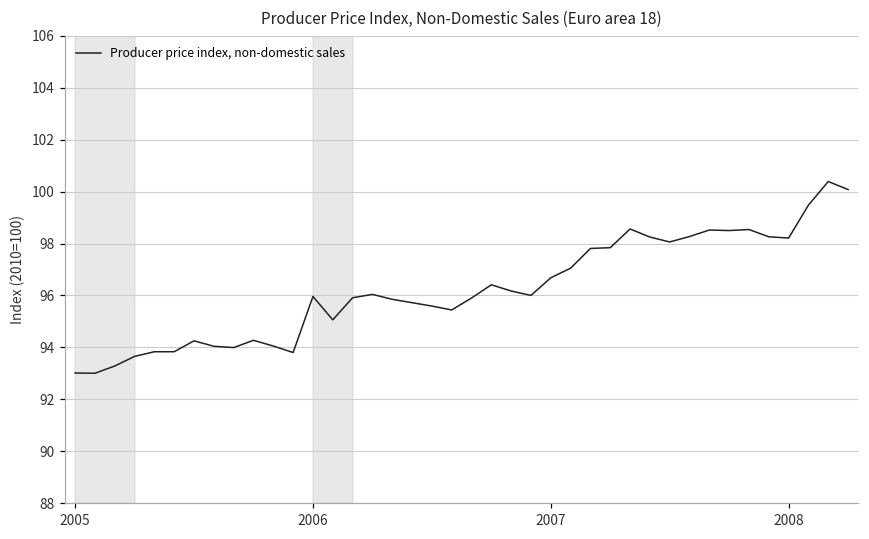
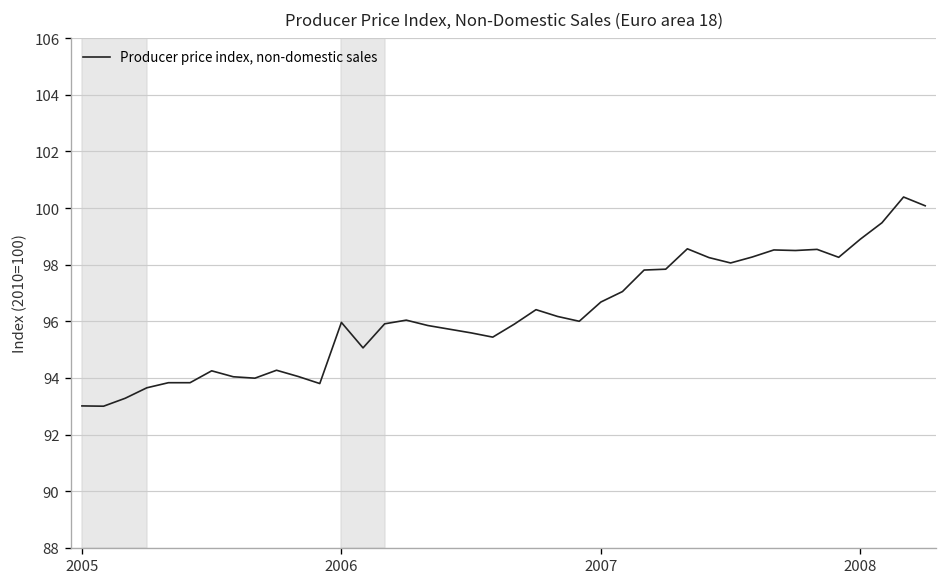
  {
    "2005": 93.0,
    "2006": 96.0,
    "2007": 96.7,
-   "2008": 98.2
+   "2008": 98.9
  }
